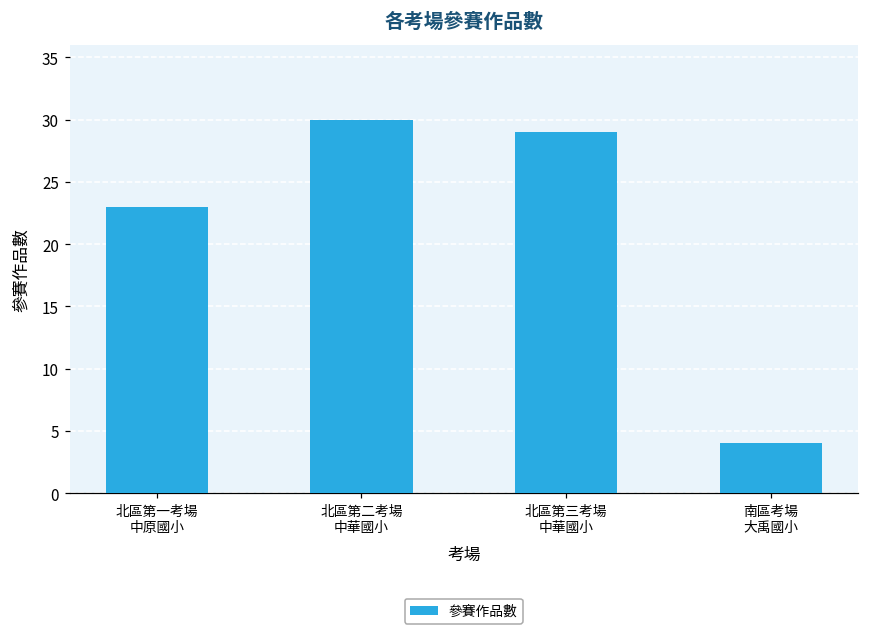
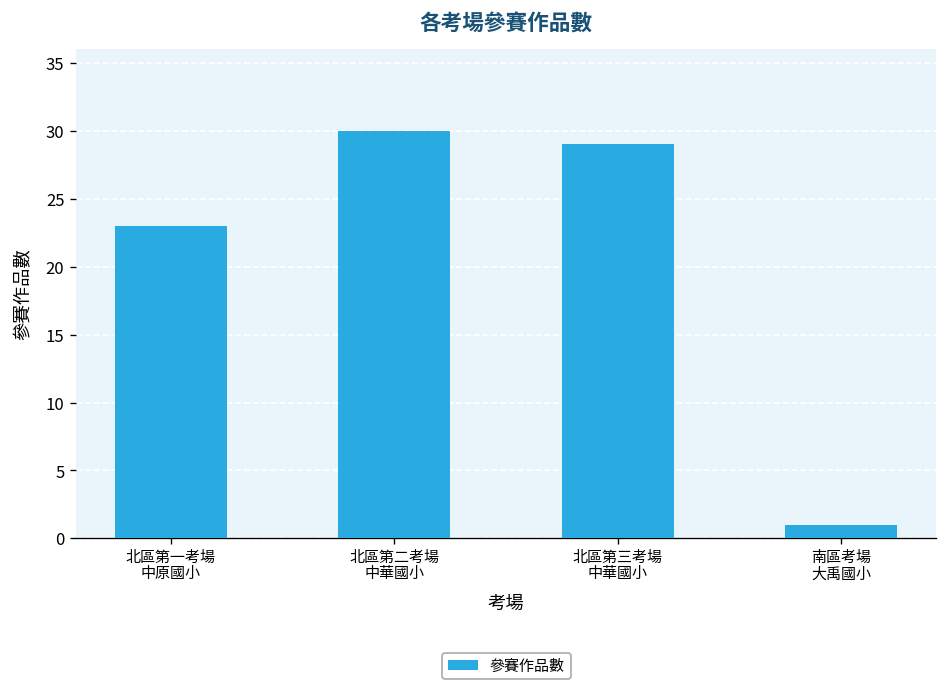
  {
    "北區第一考場 中原國小": 23,
    "北區第二考場 中華國小": 30,
    "北區第三考場 中華國小": 29,
-   "南區考場 大禹國小": 4
+   "南區考場 大禹國小": 1
  }
